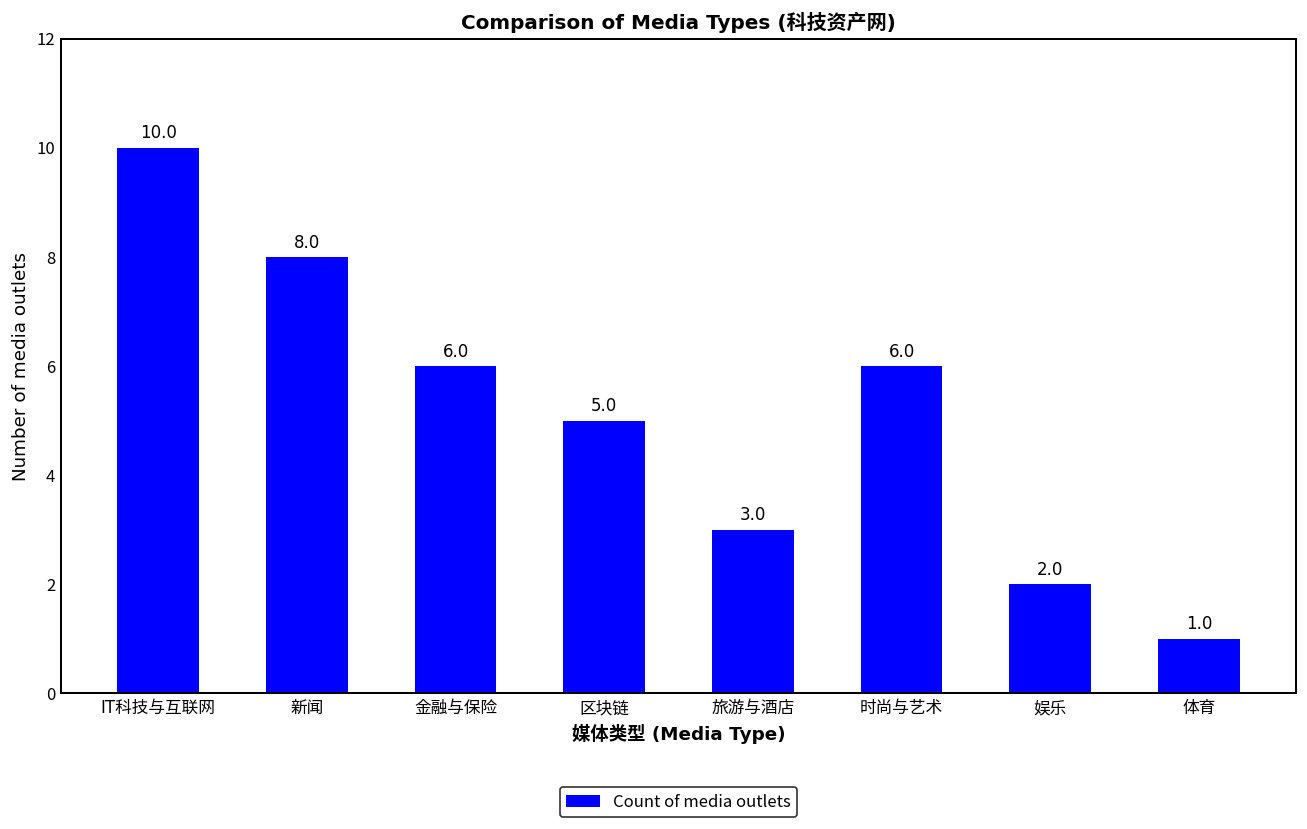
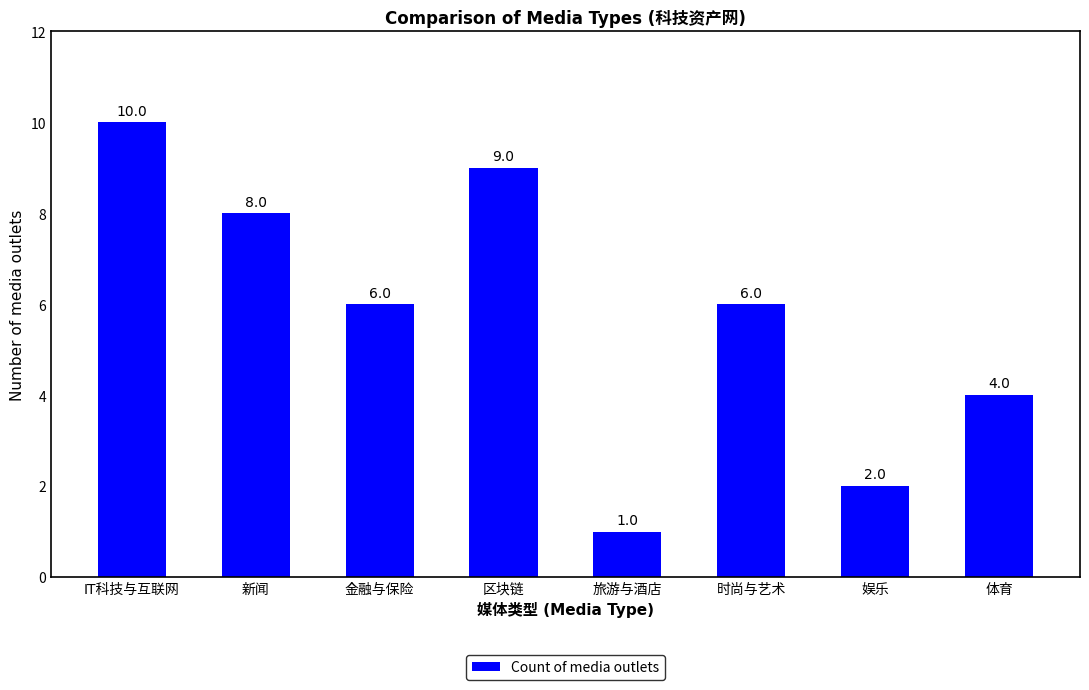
  {
    "IT科技与互联网": 10.0,
    "新闻": 8.0,
    "金融与保险": 6.0,
-   "区块链": 5.0,
-   "旅游与酒店": 3.0,
+   "区块链": 9.0,
+   "旅游与酒店": 1.0,
    "时尚与艺术": 6.0,
    "娱乐": 2.0,
-   "体育": 1.0
+   "体育": 4.0
  }
